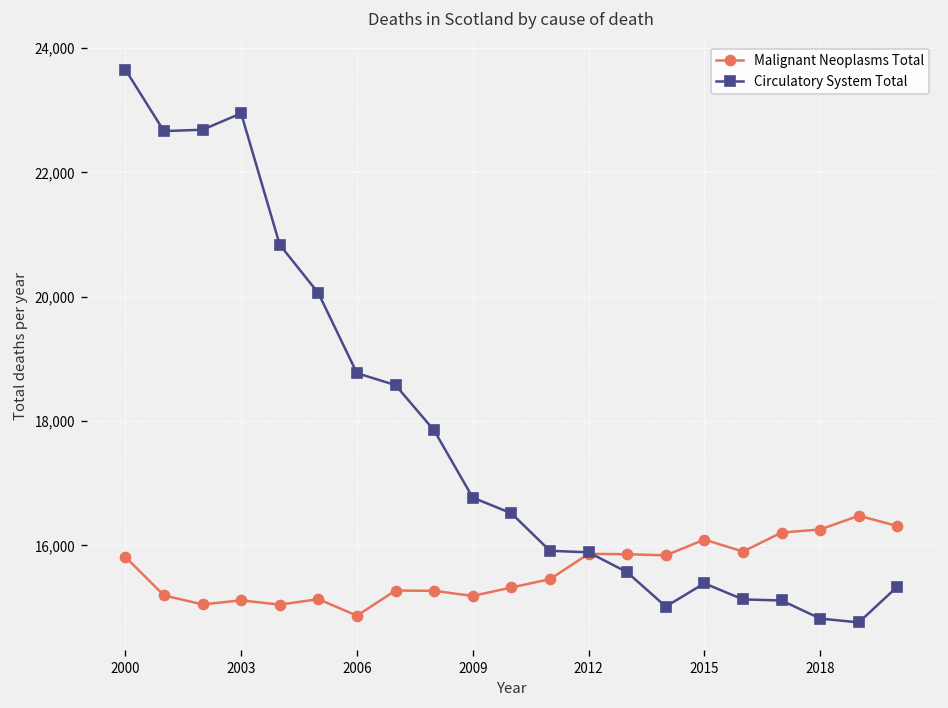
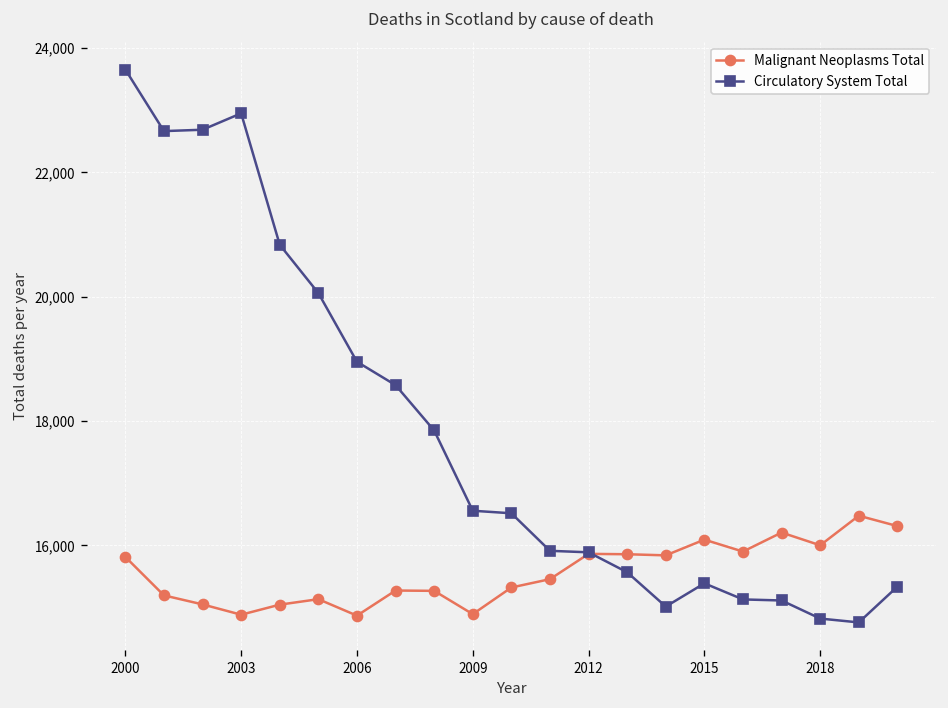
  {
    "Malignant Neoplasms Total": {
      "2000": "15,800",
-     "2003": "15,100",
+     "2003": "14,900",
      "2006": "14,900",
-     "2009": "15,200",
+     "2009": "14,900",
      "2015": "16,100",
-     "2018": "16,300"
+     "2018": "16,000"
    },
    "Circulatory System Total": {
      "2000": "23,700",
      "2003": "23,000",
-     "2006": "18,800",
-     "2009": "16,800",
+     "2006": "19,000",
+     "2009": "16,600",
      "2015": "15,400",
      "2018": "14,800"
    }
  }
